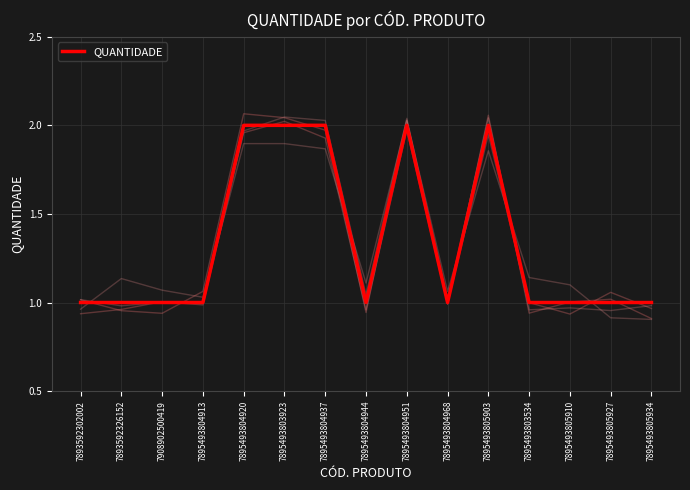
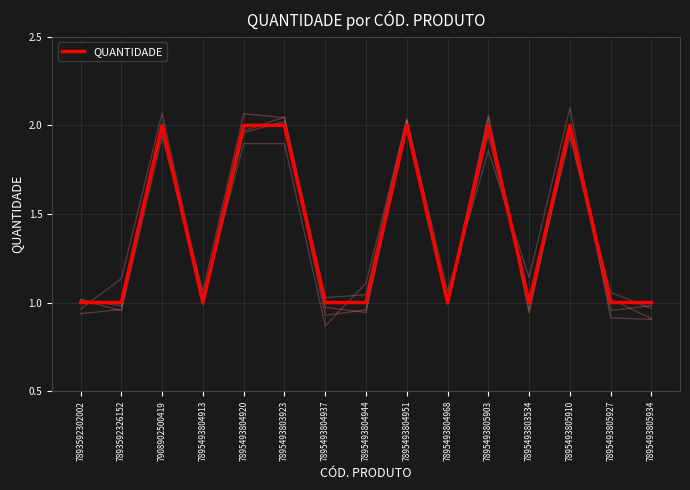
  {
    "QUANTIDADE": {
      "7893592302002": 1,
      "7893592326152": 1,
-     "7908902500419": 1,
+     "7908902500419": 2,
      "7895493804920": 2,
      "7895493803923": 2,
-     "7895493804937": 2,
+     "7895493804937": 1,
      "7895493804944": 1,
      "7895493804951": 2,
      "7895493805903": 2,
-     "7895493805910": 1,
+     "7895493805910": 2,
      "7895493805927": 1,
      "7895493805934": 1
    }
  }
